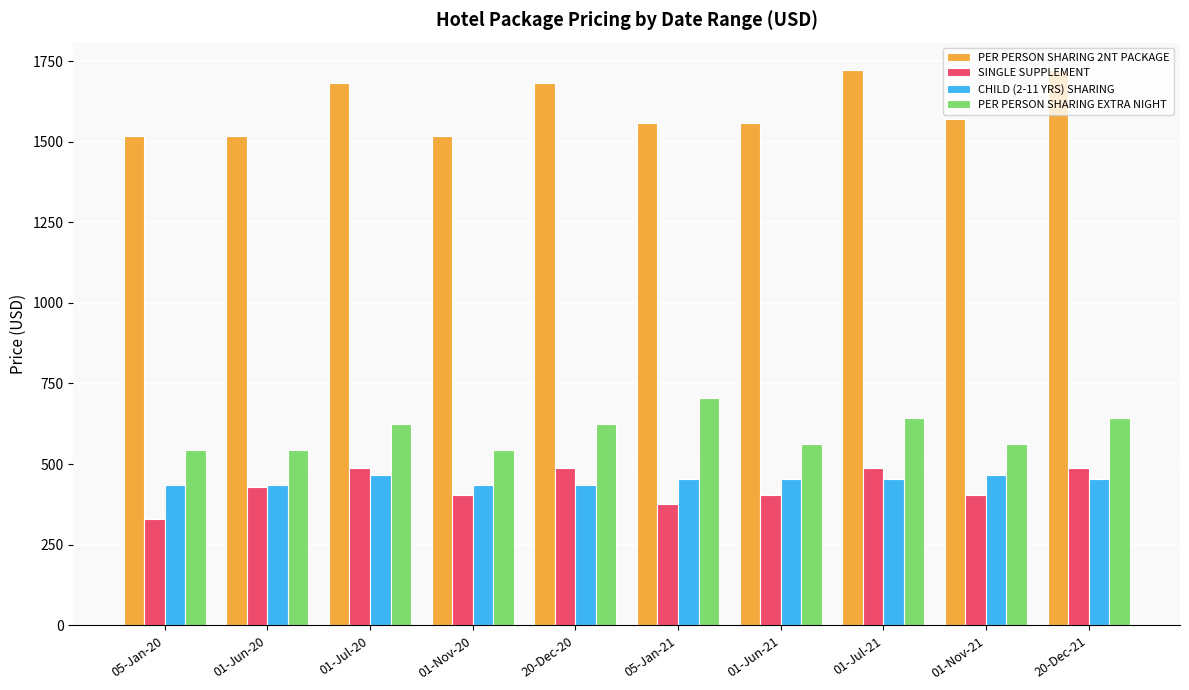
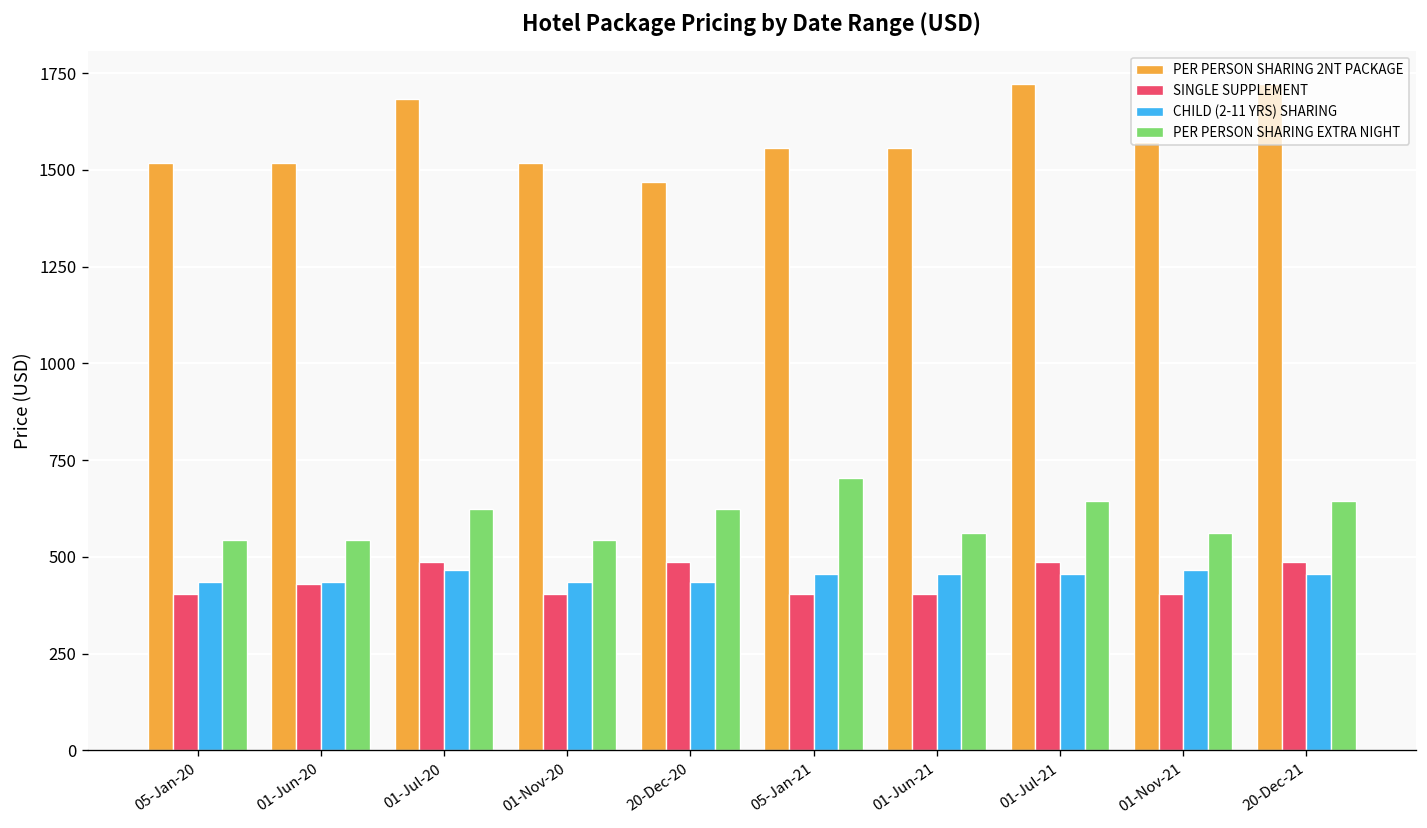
  {
    "PER PERSON SHARING 2NT PACKAGE": {
      "05-Jan-20": 1520,
      "01-Jun-20": 1520,
      "01-Jul-20": 1680,
      "01-Nov-20": 1520,
-     "20-Dec-20": 1680,
+     "20-Dec-20": 1470,
      "05-Jan-21": 1560,
      "01-Jun-21": 1560,
      "01-Jul-21": 1720,
      "01-Nov-21": 1570
    },
    "SINGLE SUPPLEMENT": {
-     "05-Jan-20": 330,
+     "05-Jan-20": 400,
      "01-Jun-20": 430,
      "01-Jul-20": 490,
      "01-Nov-20": 400,
      "20-Dec-20": 490,
-     "05-Jan-21": 380,
+     "05-Jan-21": 400,
      "01-Jun-21": 400,
      "01-Jul-21": 490,
      "01-Nov-21": 400,
      "20-Dec-21": 490
    },
    "CHILD (2-11 YRS) SHARING": {
      "05-Jan-20": 440,
      "01-Jun-20": 440,
      "01-Jul-20": 470,
      "01-Nov-20": 440,
      "20-Dec-20": 440,
      "05-Jan-21": 460,
      "01-Jun-21": 460,
      "01-Jul-21": 460,
      "01-Nov-21": 470,
      "20-Dec-21": 460
    },
    "PER PERSON SHARING EXTRA NIGHT": {
      "05-Jan-20": 540,
      "01-Jun-20": 540,
      "01-Jul-20": 630,
      "01-Nov-20": 540,
      "20-Dec-20": 630,
      "05-Jan-21": 710,
      "01-Jun-21": 560,
      "01-Jul-21": 640,
      "01-Nov-21": 560,
      "20-Dec-21": 640
    }
  }
